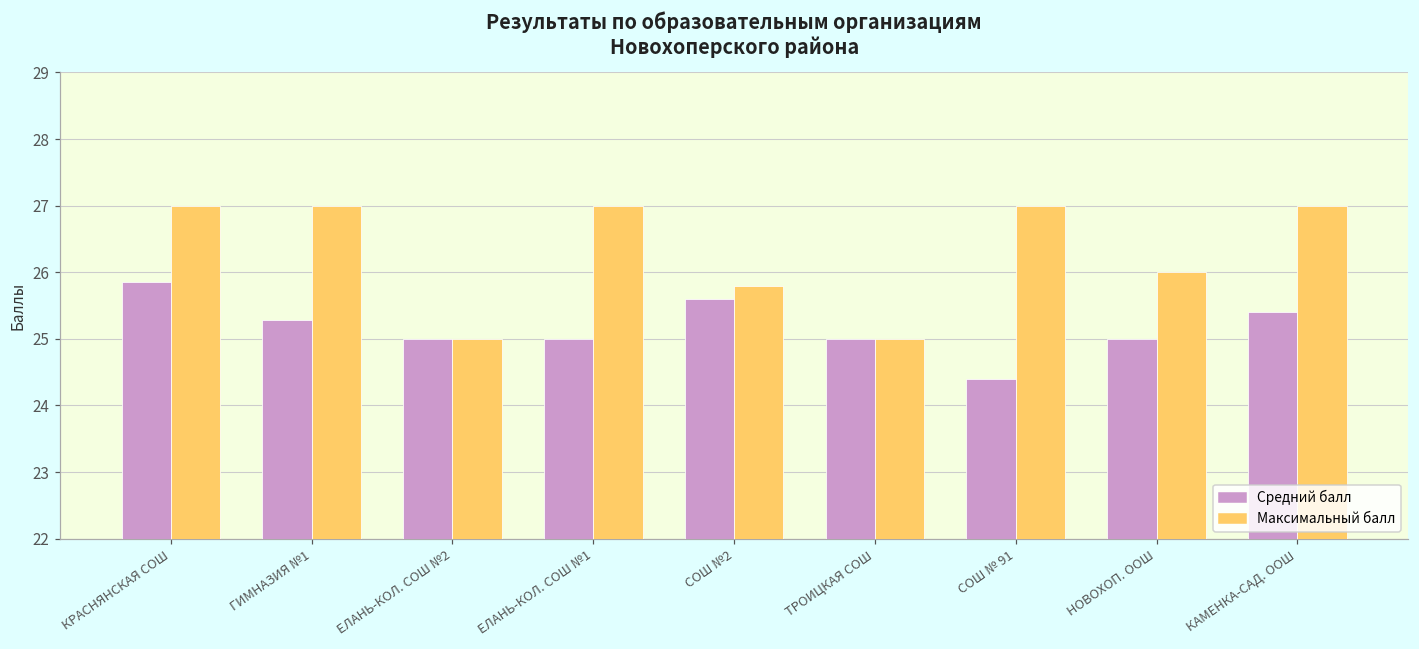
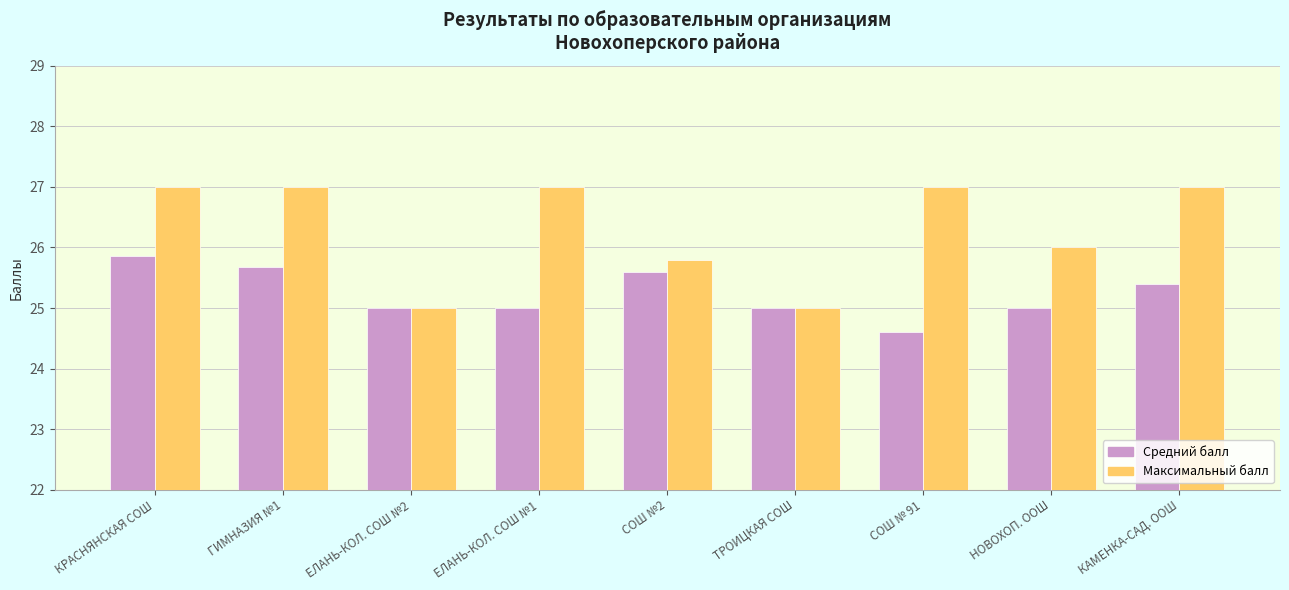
  {
    "Средний балл": {
      "КРАСНЯНСКАЯ СОШ": 25.9,
-     "ГИМНАЗИЯ №1": 25.3,
+     "ГИМНАЗИЯ №1": 25.7,
      "ЕЛАНЬ-КОЛ. СОШ №2": 25.0,
      "ЕЛАНЬ-КОЛ. СОШ №1": 25.0,
      "СОШ №2": 25.6,
      "ТРОИЦКАЯ СОШ": 25.0,
-     "СОШ № 91": 24.4,
+     "СОШ № 91": 24.6,
      "НОВОХОП. ООШ": 25.0,
      "КАМЕНКА-САД. ООШ": 25.4
    },
    "Максимальный балл": {
      "КРАСНЯНСКАЯ СОШ": 27.0,
      "ГИМНАЗИЯ №1": 27.0,
      "ЕЛАНЬ-КОЛ. СОШ №2": 25.0,
      "ЕЛАНЬ-КОЛ. СОШ №1": 27.0,
      "СОШ №2": 25.8,
      "ТРОИЦКАЯ СОШ": 25.0,
      "СОШ № 91": 27.0,
      "НОВОХОП. ООШ": 26.0,
      "КАМЕНКА-САД. ООШ": 27.0
    }
  }
